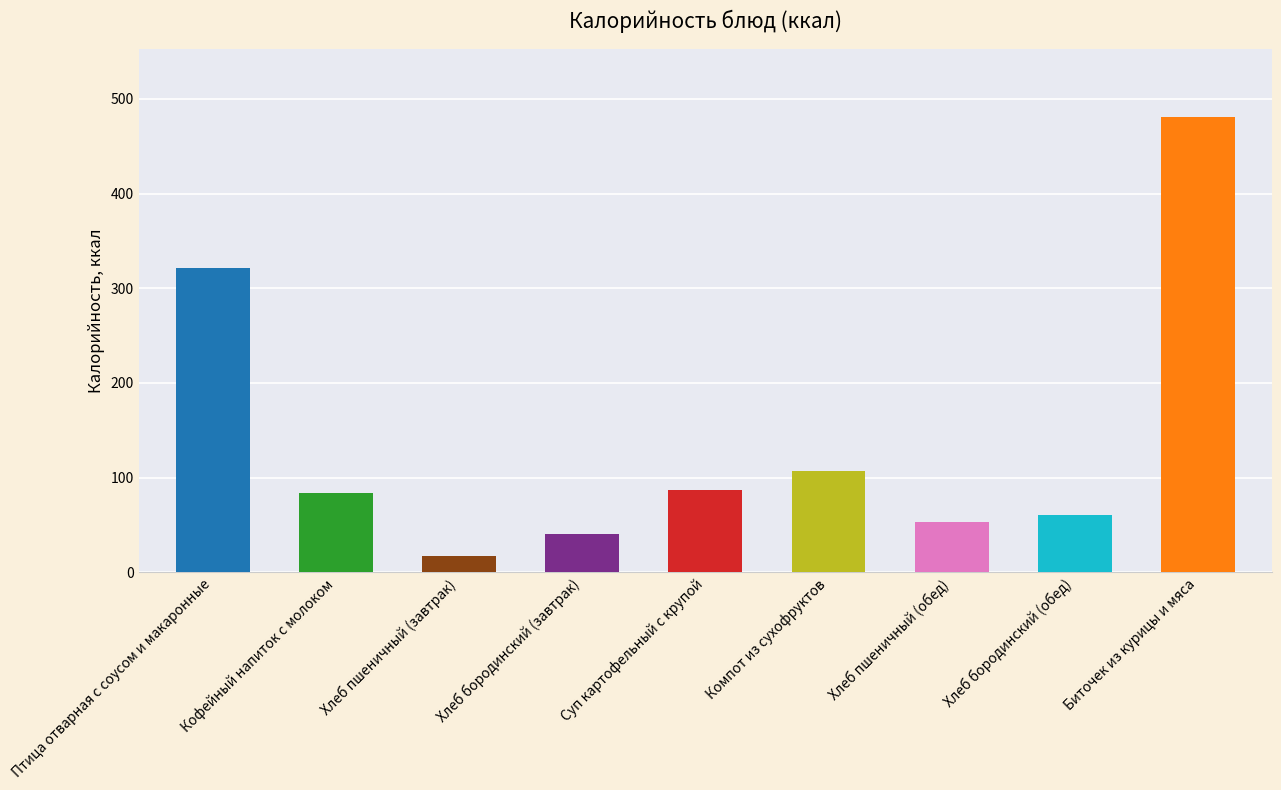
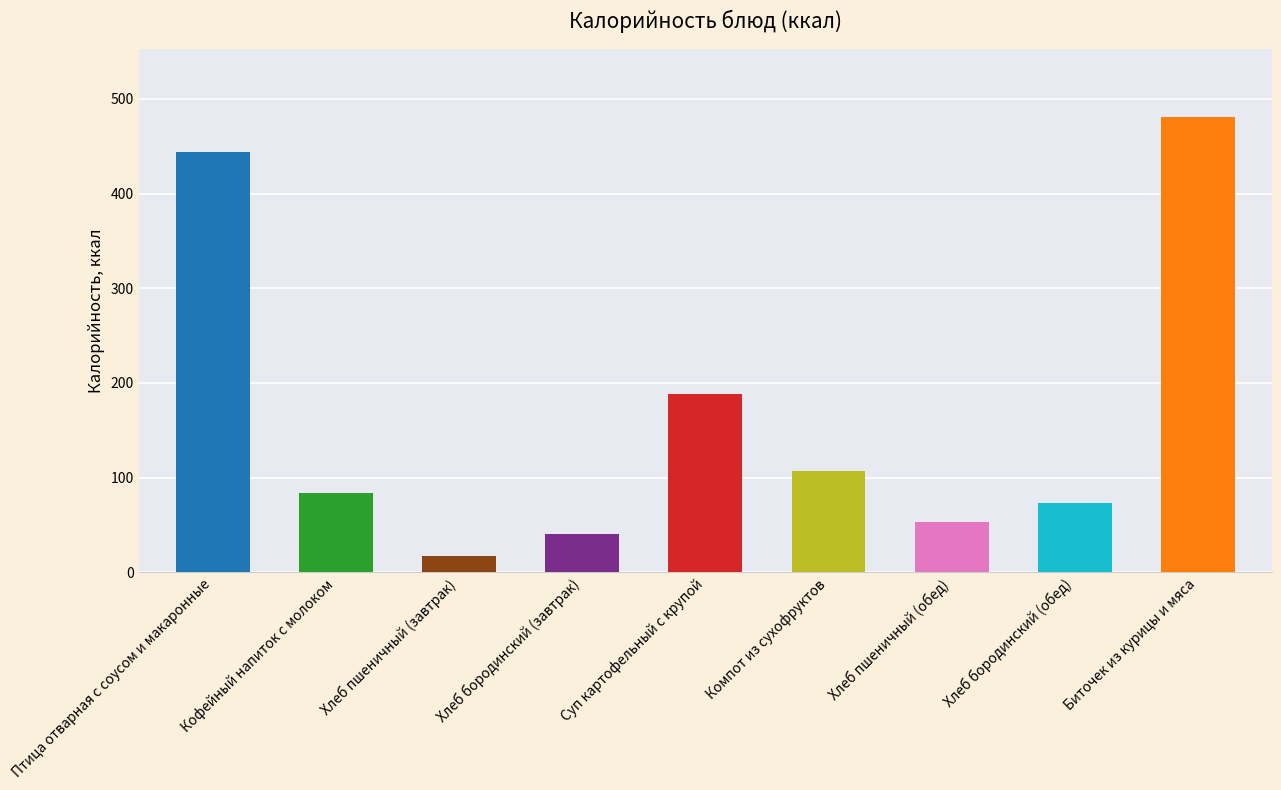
  {
-   "Птица отварная с соусом и макаронные": 320,
+   "Птица отварная с соусом и макаронные": 440,
    "Кофейный напиток с молоком": 80,
    "Хлеб пшеничный (завтрак)": 20,
    "Хлеб бородинский (завтрак)": 40,
-   "Суп картофельный с крупой": 90,
+   "Суп картофельный с крупой": 190,
    "Компот из сухофруктов": 110,
    "Хлеб пшеничный (обед)": 50,
-   "Хлеб бородинский (обед)": 60,
+   "Хлеб бородинский (обед)": 70,
    "Биточек из курицы и мяса": 480
  }
